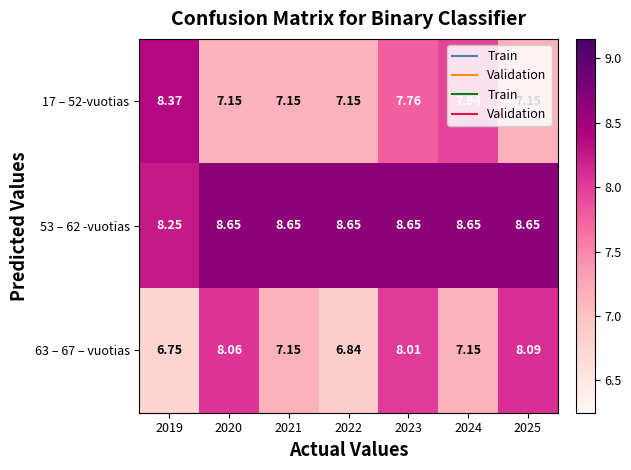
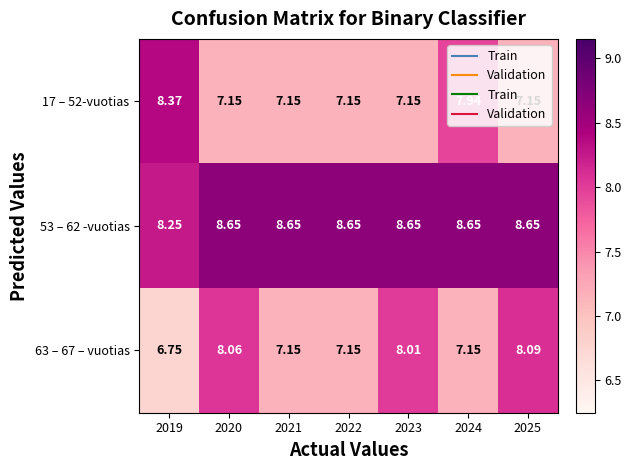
  {
    "17 – 52-vuotias": {
      "2019": 8.37,
      "2020": 7.15,
      "2021": 7.15,
      "2022": 7.15,
-     "2023": 7.76
+     "2023": 7.15
    },
    "53 – 62 -vuotias": {
      "2019": 8.25,
      "2020": 8.65,
      "2021": 8.65,
      "2022": 8.65,
      "2023": 8.65,
      "2024": 8.65,
      "2025": 8.65
    },
    "63 – 67 – vuotias": {
      "2019": 6.75,
      "2020": 8.06,
      "2021": 7.15,
-     "2022": 6.84,
+     "2022": 7.15,
      "2023": 8.01,
      "2024": 7.15,
      "2025": 8.09
    }
  }
